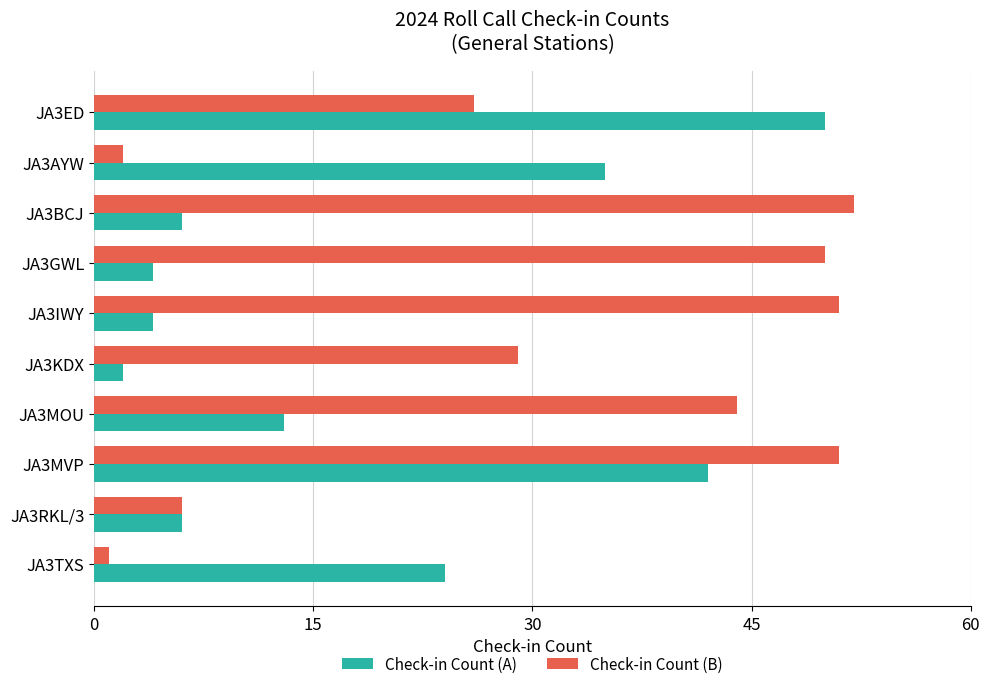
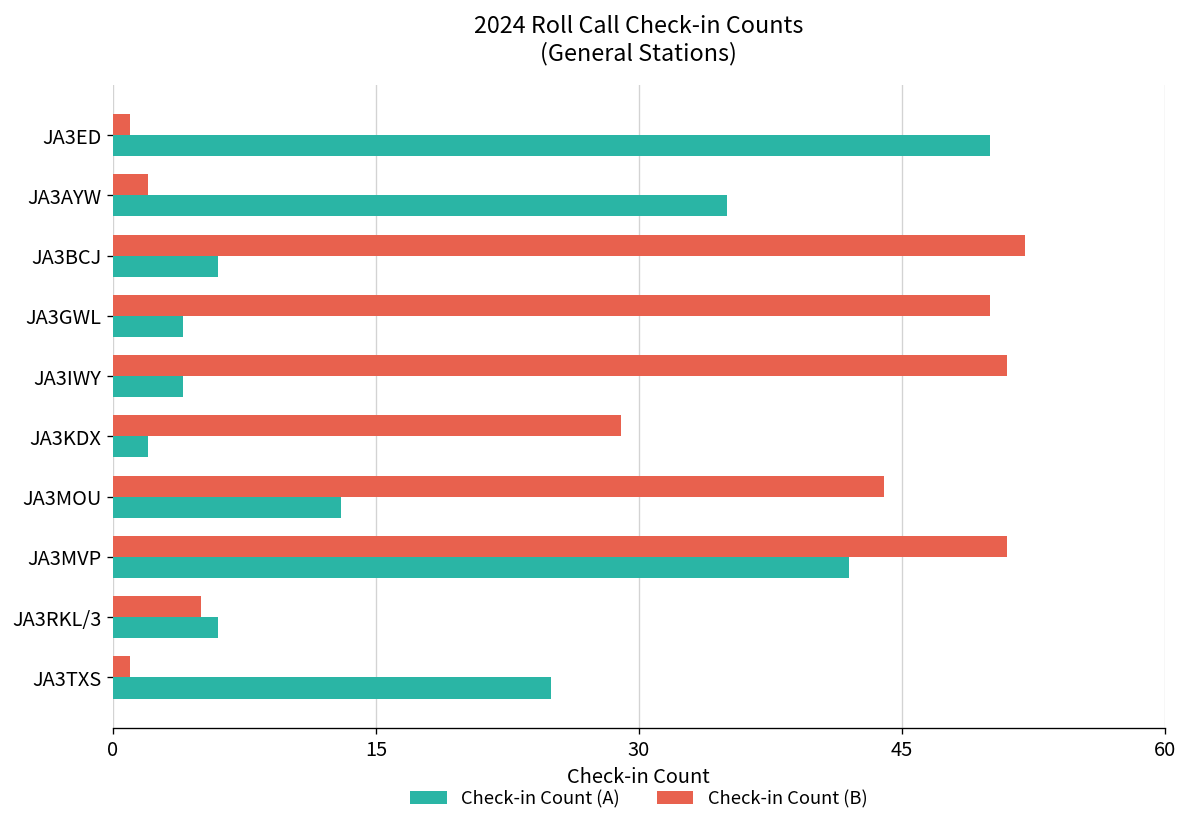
  {
    "Check-in Count (A)": {
      "JA3ED": 50,
      "JA3AYW": 35,
      "JA3BCJ": 6,
      "JA3GWL": 4,
      "JA3IWY": 4,
      "JA3KDX": 2,
      "JA3MOU": 13,
      "JA3MVP": 42,
      "JA3RKL/3": 6,
-     "JA3TXS": 24
+     "JA3TXS": 25
    },
    "Check-in Count (B)": {
-     "JA3ED": 26,
+     "JA3ED": 1,
      "JA3AYW": 2,
      "JA3BCJ": 52,
      "JA3GWL": 50,
      "JA3IWY": 51,
      "JA3KDX": 29,
      "JA3MOU": 44,
      "JA3MVP": 51,
-     "JA3RKL/3": 6,
+     "JA3RKL/3": 5,
      "JA3TXS": 1
    }
  }
